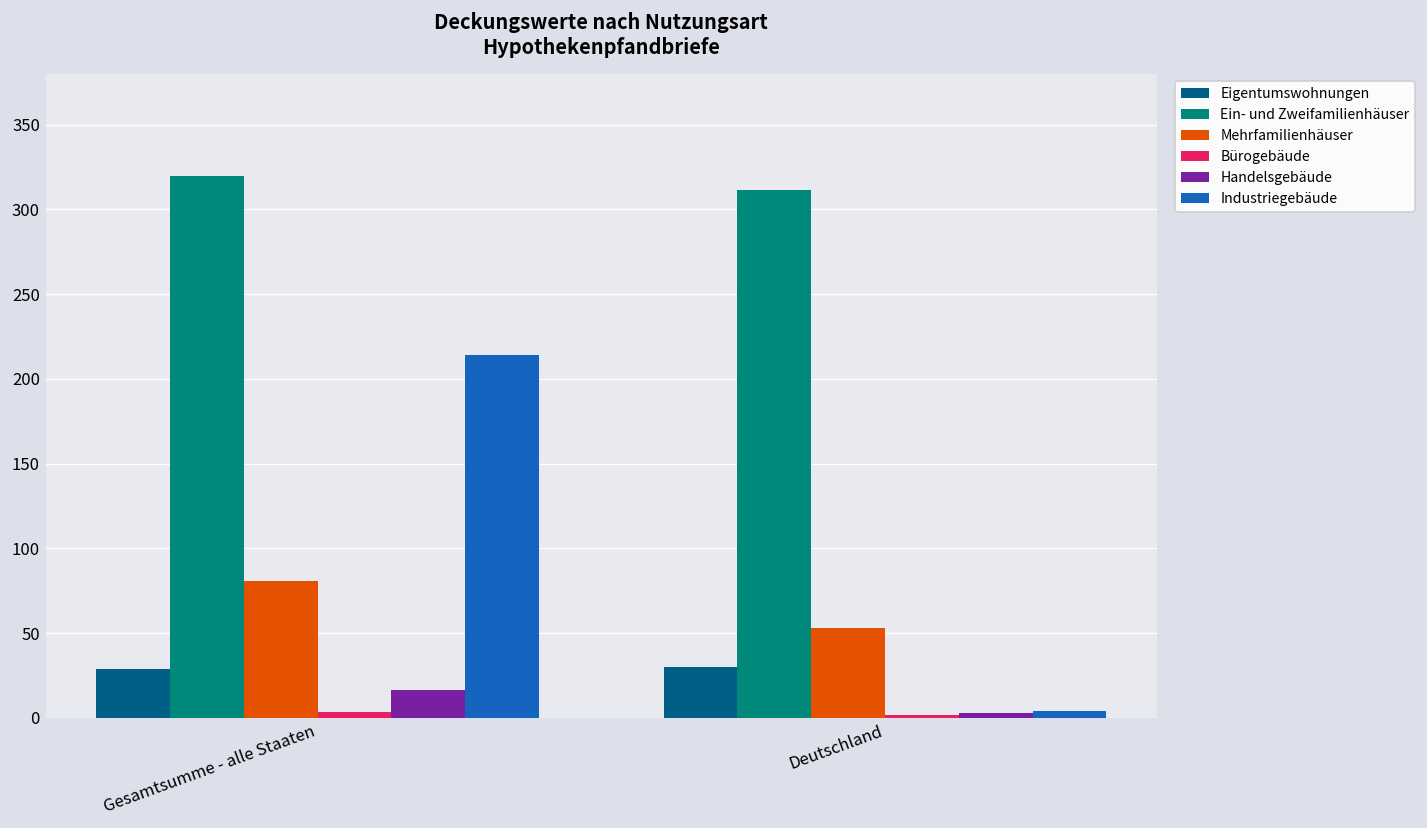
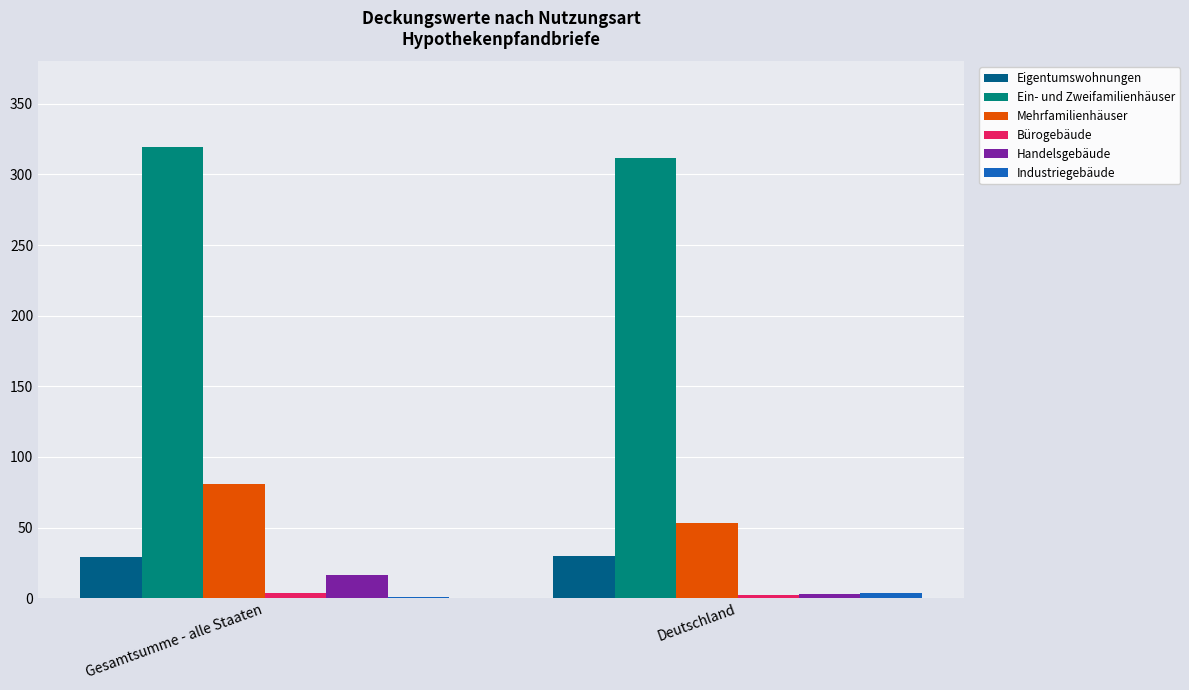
  {
    "Mehrfamilienhäuser": {
      "Gesamtsumme - alle Staaten": 81,
      "Deutschland": 53
    },
    "Bürogebäude": {
      "Gesamtsumme - alle Staaten": 3,
      "Deutschland": 2
    },
    "Handelsgebäude": {
      "Gesamtsumme - alle Staaten": 16,
      "Deutschland": 3
    },
    "Industriegebäude": {
-     "Gesamtsumme - alle Staaten": 214,
+     "Gesamtsumme - alle Staaten": 1,
      "Deutschland": 4
    }
  }
